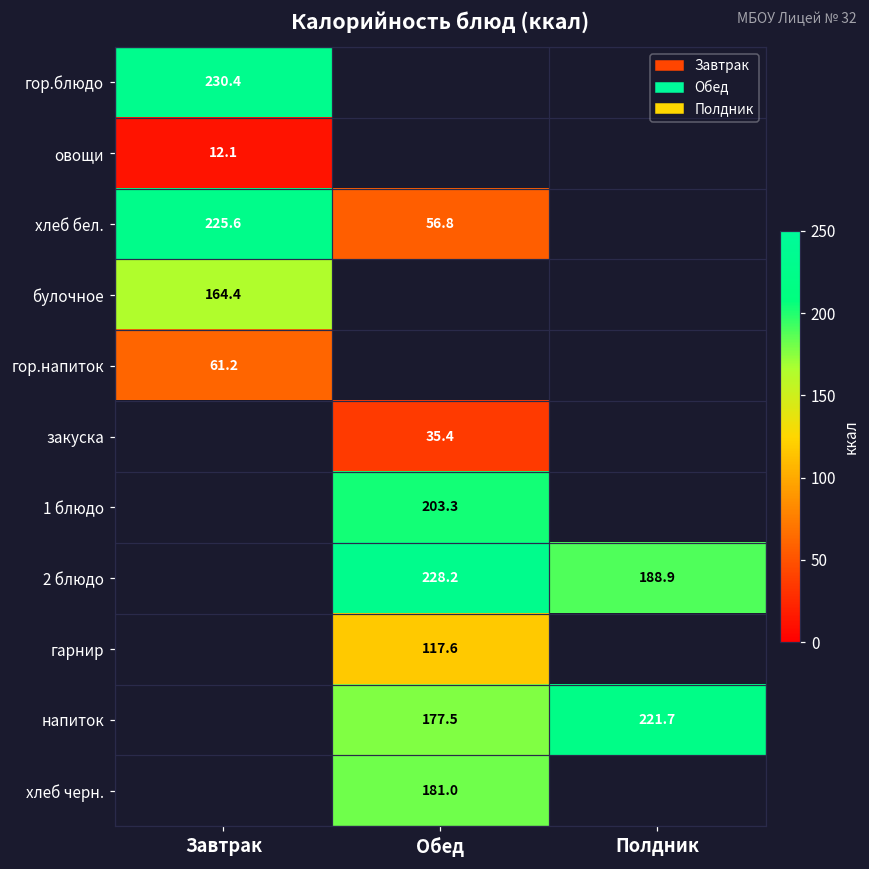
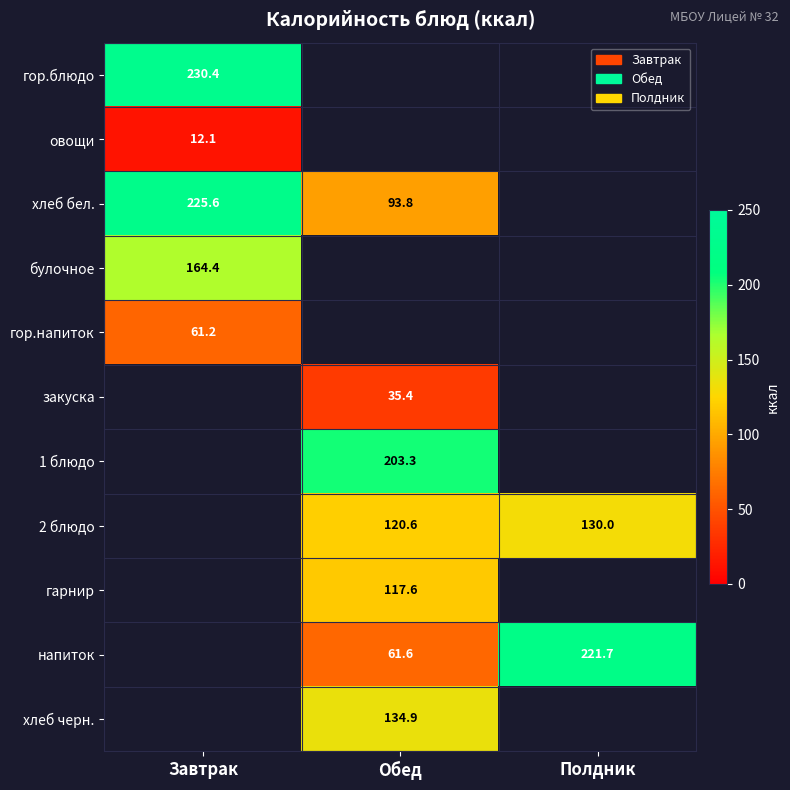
  {
    "гор.блюдо": {
      "Завтрак": 230.4
    },
    "овощи": {
      "Завтрак": 12.1
    },
    "хлеб бел.": {
      "Завтрак": 225.6,
-     "Обед": 56.8
+     "Обед": 93.8
    },
    "булочное": {
      "Завтрак": 164.4
    },
    "гор.напиток": {
      "Завтрак": 61.2
    },
    "закуска": {
      "Обед": 35.4
    },
    "1 блюдо": {
      "Обед": 203.3
    },
    "2 блюдо": {
-     "Обед": 228.2,
-     "Полдник": 188.9
+     "Обед": 120.6,
+     "Полдник": 130.0
    },
    "гарнир": {
      "Обед": 117.6
    },
    "напиток": {
-     "Обед": 177.5,
+     "Обед": 61.6,
      "Полдник": 221.7
    },
    "хлеб черн.": {
-     "Обед": 181.0
+     "Обед": 134.9
    }
  }
